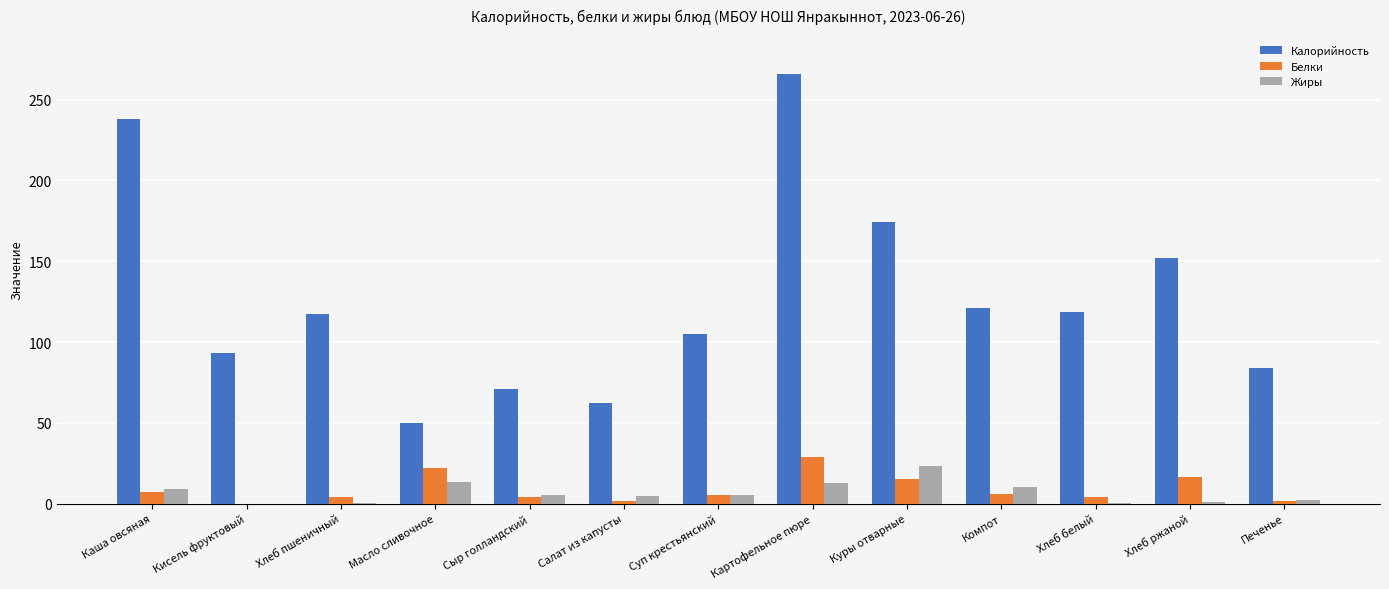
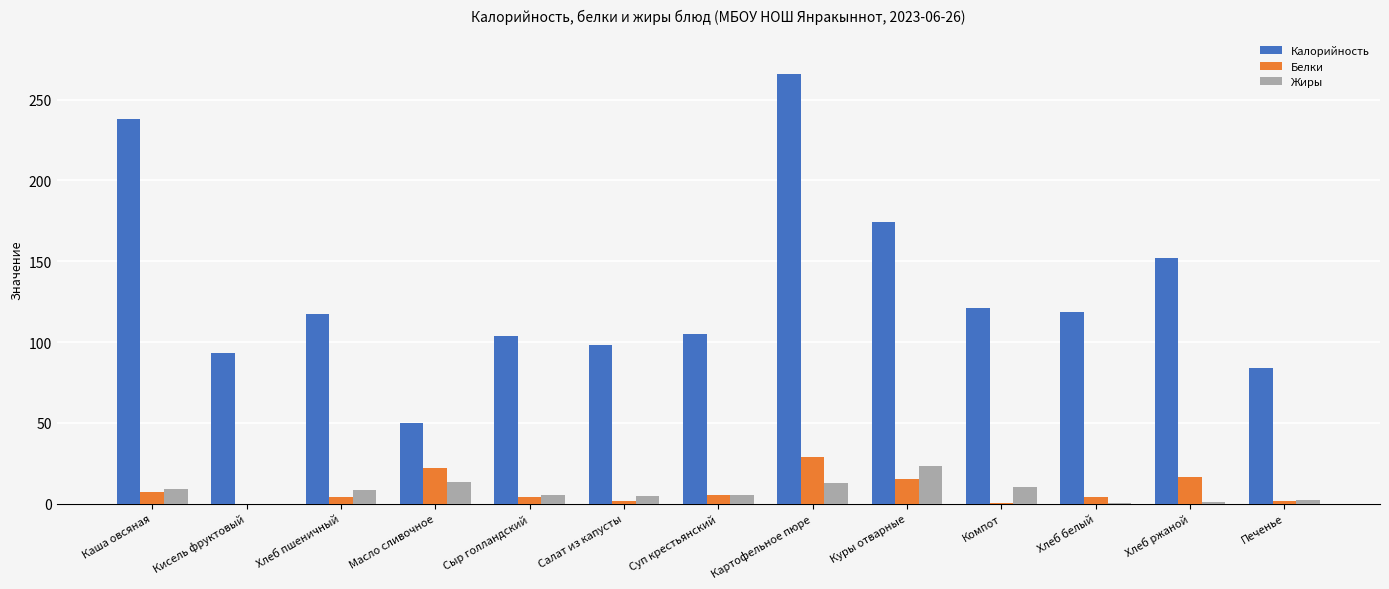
  {
    "Калорийность": {
      "Каша овсяная": 238,
      "Кисель фруктовый": 93,
      "Хлеб пшеничный": 118,
      "Масло сливочное": 50,
-     "Сыр голландский": 71,
-     "Салат из капусты": 62,
+     "Сыр голландский": 103,
+     "Салат из капусты": 98,
      "Суп крестьянский": 105,
      "Картофельное пюре": 266,
      "Куры отварные": 174,
      "Компот": 121,
      "Хлеб белый": 118,
      "Хлеб ржаной": 152,
      "Печенье": 84
    },
    "Белки": {
      "Каша овсяная": 7,
      "Кисель фруктовый": 0,
      "Хлеб пшеничный": 4,
      "Масло сливочное": 22,
      "Сыр голландский": 4,
      "Салат из капусты": 2,
      "Суп крестьянский": 5,
      "Картофельное пюре": 29,
      "Куры отварные": 15,
-     "Компот": 6,
+     "Компот": 1,
      "Хлеб белый": 4,
      "Хлеб ржаной": 16,
      "Печенье": 2
    },
    "Жиры": {
      "Каша овсяная": 9,
      "Кисель фруктовый": 0,
-     "Хлеб пшеничный": 0,
+     "Хлеб пшеничный": 9,
      "Масло сливочное": 13,
      "Сыр голландский": 5,
      "Салат из капусты": 5,
      "Суп крестьянский": 5,
      "Картофельное пюре": 13,
      "Куры отварные": 23,
      "Компот": 10,
      "Печенье": 2
    }
  }
